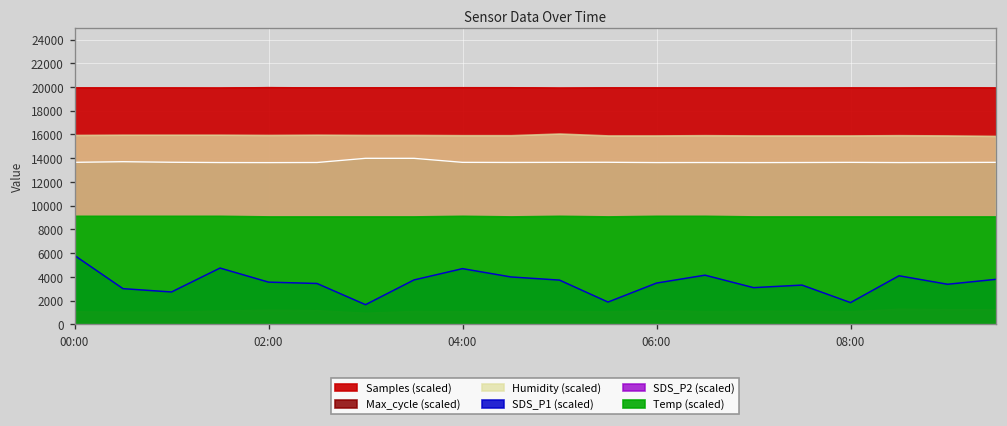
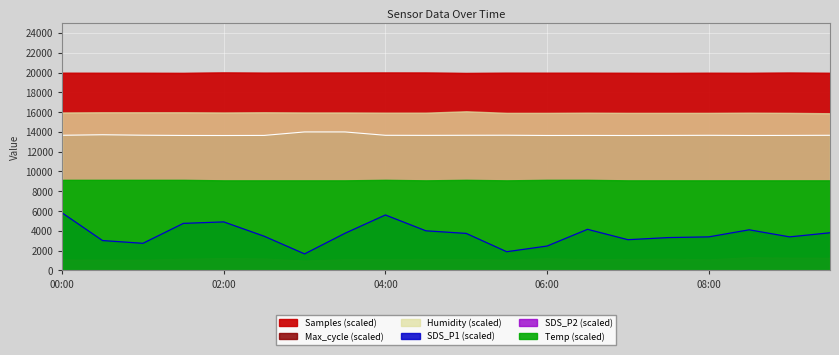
  {
    "Samples (scaled)": {
      "00:00": 20000,
      "02:00": 20000,
      "04:00": 20000,
      "06:00": 20000,
      "08:00": 20000
    },
    "Max_cycle (scaled)": {
      "00:00": 14000,
      "02:00": 14000,
      "04:00": 14000,
      "06:00": 14000,
      "08:00": 14000
    },
    "Humidity (scaled)": {
      "00:00": 16000,
      "02:00": 16000,
      "04:00": 16000,
      "06:00": 16000,
      "08:00": 16000
    },
    "SDS_P1 (scaled)": {
      "00:00": 6000,
-     "02:00": 4000,
-     "04:00": 5000,
-     "06:00": 3000,
-     "08:00": 2000
+     "02:00": 5000,
+     "04:00": 6000,
+     "06:00": 2000,
+     "08:00": 3000
    },
    "SDS_P2 (scaled)": {
      "00:00": 1000,
      "02:00": 1000,
      "04:00": 1000,
      "06:00": 1000,
      "08:00": 1000
    },
    "Temp (scaled)": {
      "00:00": 9000,
      "02:00": 9000,
      "04:00": 9000,
      "06:00": 9000,
      "08:00": 9000
    }
  }
